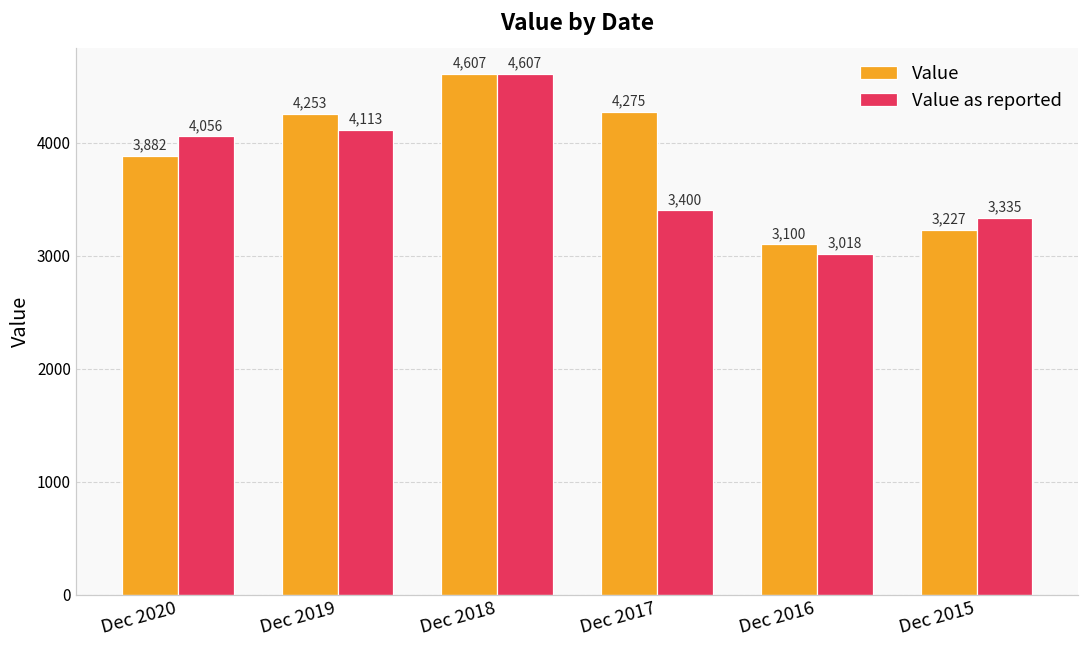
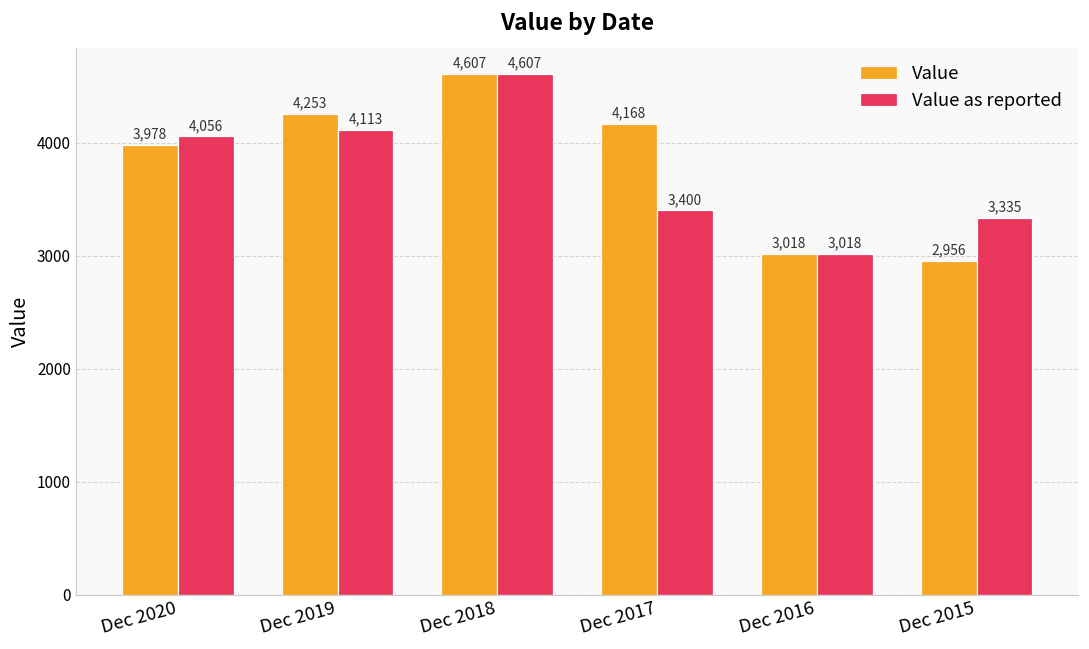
  {
    "Value": {
-     "Dec 2020": "3,882",
+     "Dec 2020": "3,978",
      "Dec 2019": "4,253",
      "Dec 2018": "4,607",
-     "Dec 2017": "4,275",
-     "Dec 2016": "3,100",
-     "Dec 2015": "3,227"
+     "Dec 2017": "4,168",
+     "Dec 2016": "3,018",
+     "Dec 2015": "2,956"
    },
    "Value as reported": {
      "Dec 2020": "4,056",
      "Dec 2019": "4,113",
      "Dec 2018": "4,607",
      "Dec 2017": "3,400",
      "Dec 2016": "3,018",
      "Dec 2015": "3,335"
    }
  }
